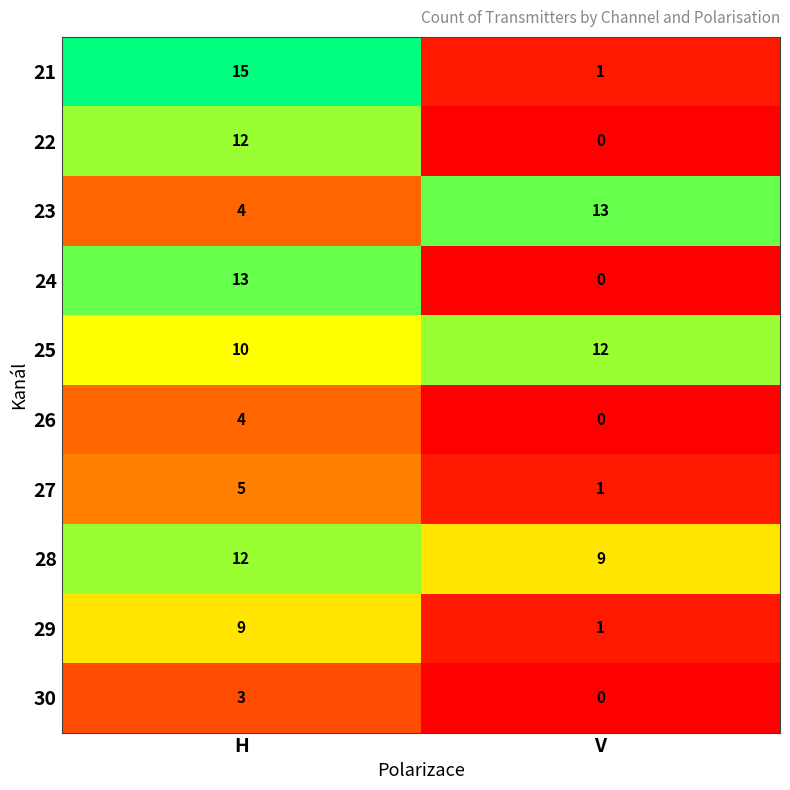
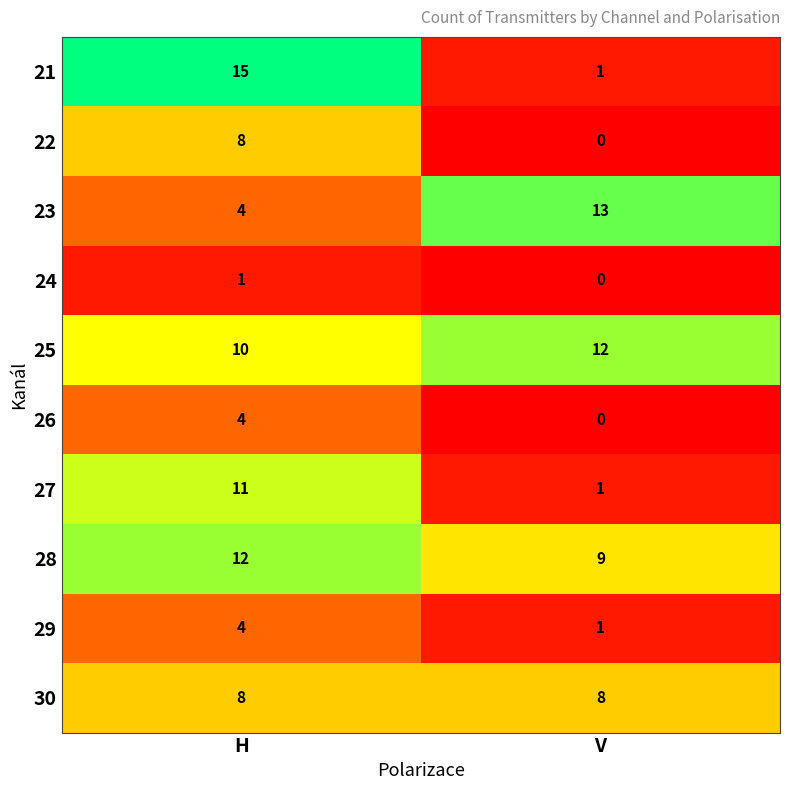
  {
    "21": {
      "H": 15,
      "V": 1
    },
    "22": {
-     "H": 12,
+     "H": 8,
      "V": 0
    },
    "23": {
      "H": 4,
      "V": 13
    },
    "24": {
-     "H": 13,
+     "H": 1,
      "V": 0
    },
    "25": {
      "H": 10,
      "V": 12
    },
    "26": {
      "H": 4,
      "V": 0
    },
    "27": {
-     "H": 5,
+     "H": 11,
      "V": 1
    },
    "28": {
      "H": 12,
      "V": 9
    },
    "29": {
-     "H": 9,
+     "H": 4,
      "V": 1
    },
    "30": {
-     "H": 3,
-     "V": 0
+     "H": 8,
+     "V": 8
    }
  }
